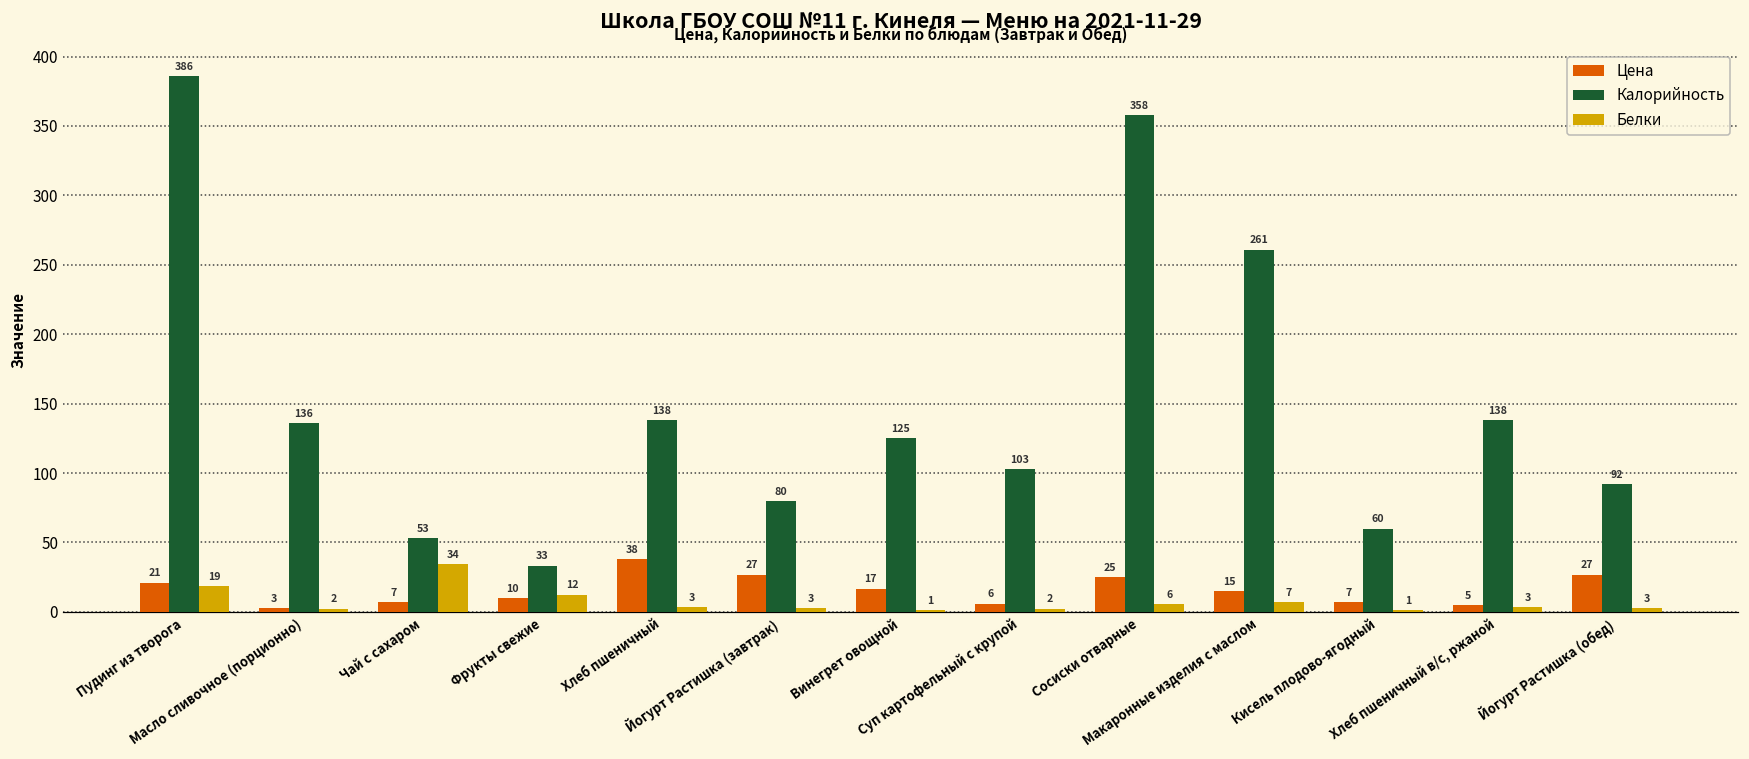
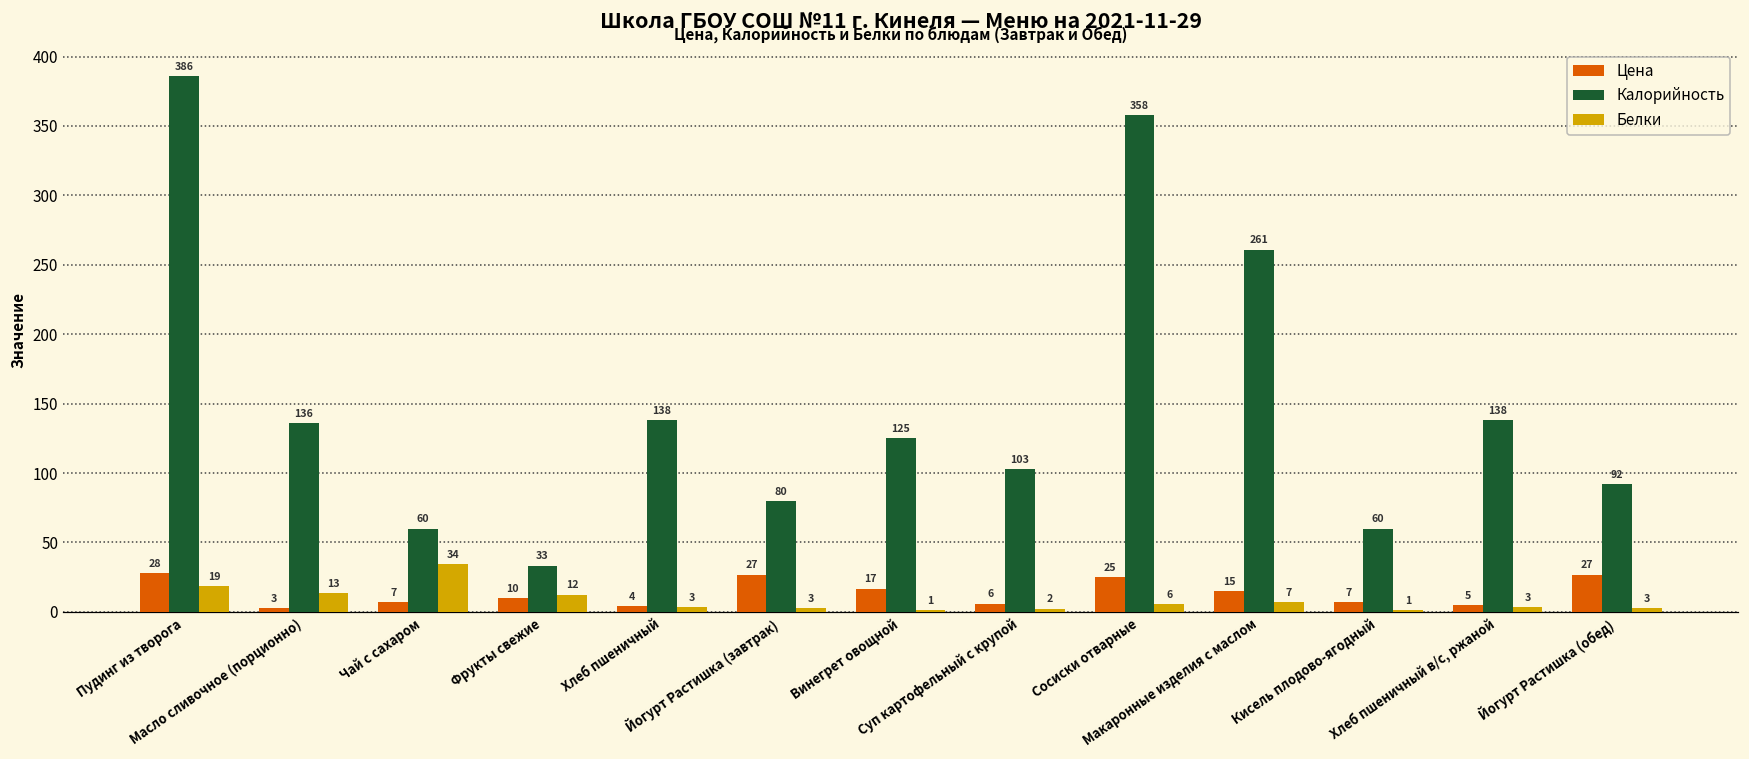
  {
    "Цена": {
-     "Пудинг из творога": 21,
+     "Пудинг из творога": 28,
      "Масло сливочное (порционно)": 3,
      "Чай с сахаром": 7,
      "Фрукты свежие": 10,
-     "Хлеб пшеничный": 38,
+     "Хлеб пшеничный": 4,
      "Йогурт Растишка (завтрак)": 27,
      "Винегрет овощной": 17,
      "Суп картофельный с крупой": 6,
      "Сосиски отварные": 25,
      "Макаронные изделия с маслом": 15,
      "Кисель плодово-ягодный": 7,
      "Хлеб пшеничный в/с, ржаной": 5,
      "Йогурт Растишка (обед)": 27
    },
    "Калорийность": {
      "Пудинг из творога": 386,
      "Масло сливочное (порционно)": 136,
-     "Чай с сахаром": 53,
+     "Чай с сахаром": 60,
      "Фрукты свежие": 33,
      "Хлеб пшеничный": 138,
      "Йогурт Растишка (завтрак)": 80,
      "Винегрет овощной": 125,
      "Суп картофельный с крупой": 103,
      "Сосиски отварные": 358,
      "Макаронные изделия с маслом": 261,
      "Кисель плодово-ягодный": 60,
      "Хлеб пшеничный в/с, ржаной": 138,
      "Йогурт Растишка (обед)": 92
    },
    "Белки": {
      "Пудинг из творога": 19,
-     "Масло сливочное (порционно)": 2,
+     "Масло сливочное (порционно)": 13,
      "Чай с сахаром": 34,
      "Фрукты свежие": 12,
      "Хлеб пшеничный": 3,
      "Йогурт Растишка (завтрак)": 3,
      "Винегрет овощной": 1,
      "Суп картофельный с крупой": 2,
      "Сосиски отварные": 6,
      "Макаронные изделия с маслом": 7,
      "Кисель плодово-ягодный": 1,
      "Хлеб пшеничный в/с, ржаной": 3,
      "Йогурт Растишка (обед)": 3
    }
  }
